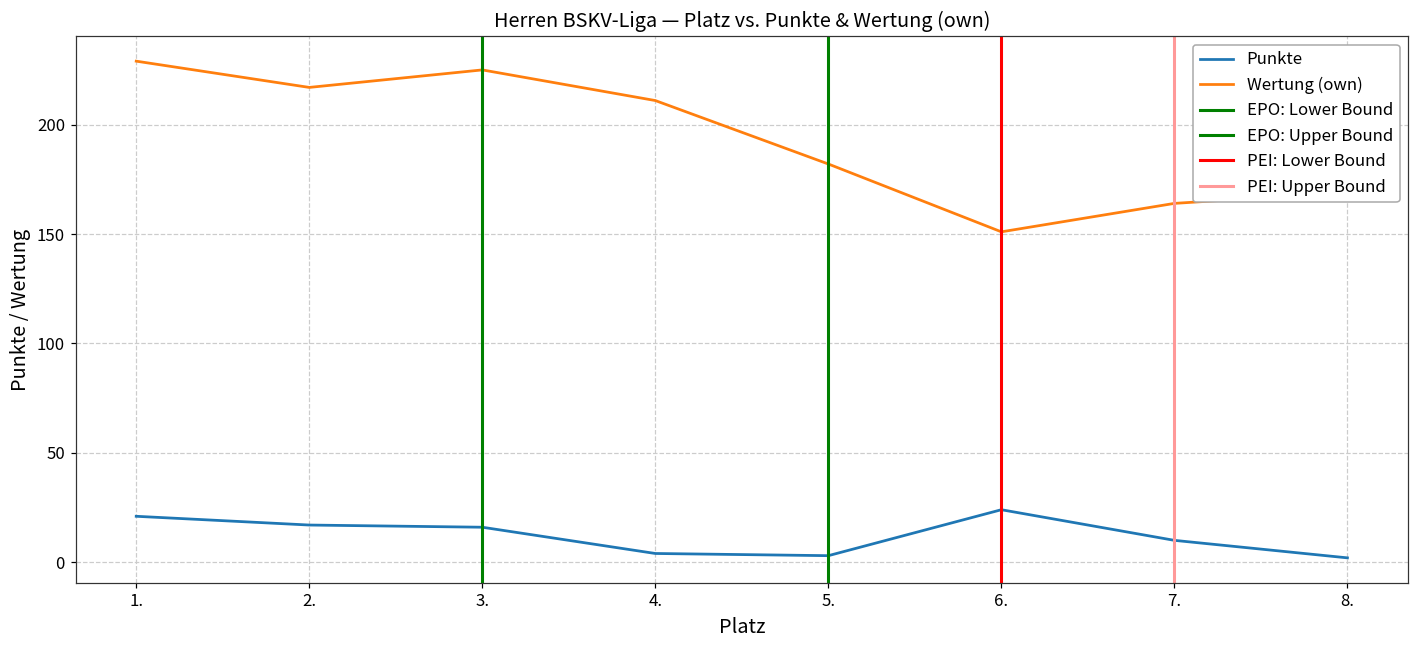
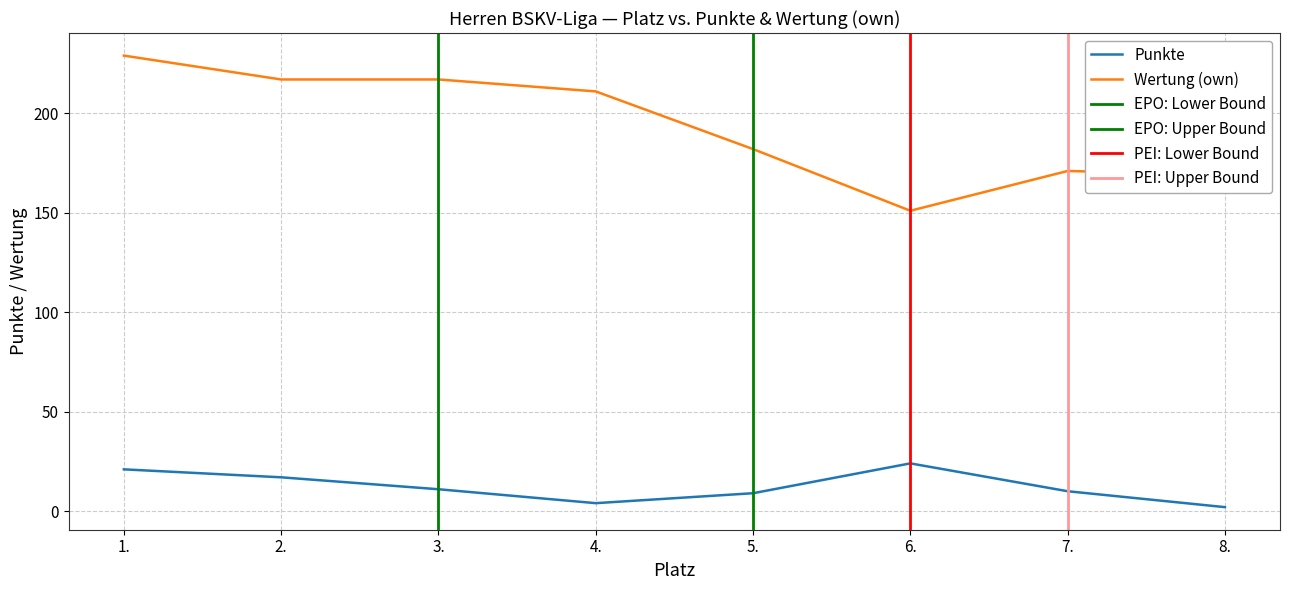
  {
    "Punkte": {
      "1.": 21,
      "2.": 17,
-     "3.": 16,
+     "3.": 11,
      "4.": 4,
-     "5.": 3,
+     "5.": 9,
      "6.": 24,
      "7.": 10,
      "8.": 2
    },
    "Wertung (own)": {
      "1.": 229,
      "2.": 217,
-     "3.": 225,
+     "3.": 217,
      "4.": 211,
      "5.": 182,
      "6.": 151,
-     "7.": 164
+     "7.": 171
    }
  }
